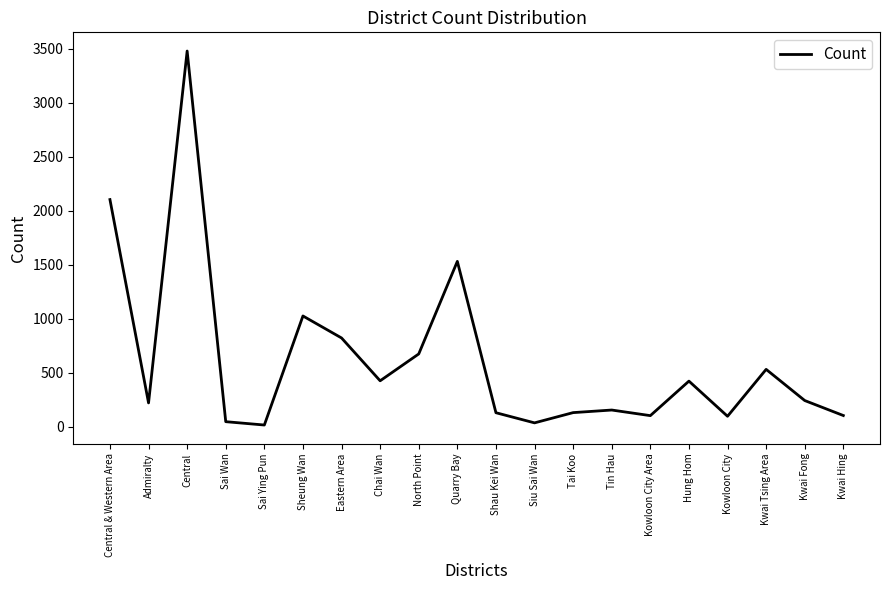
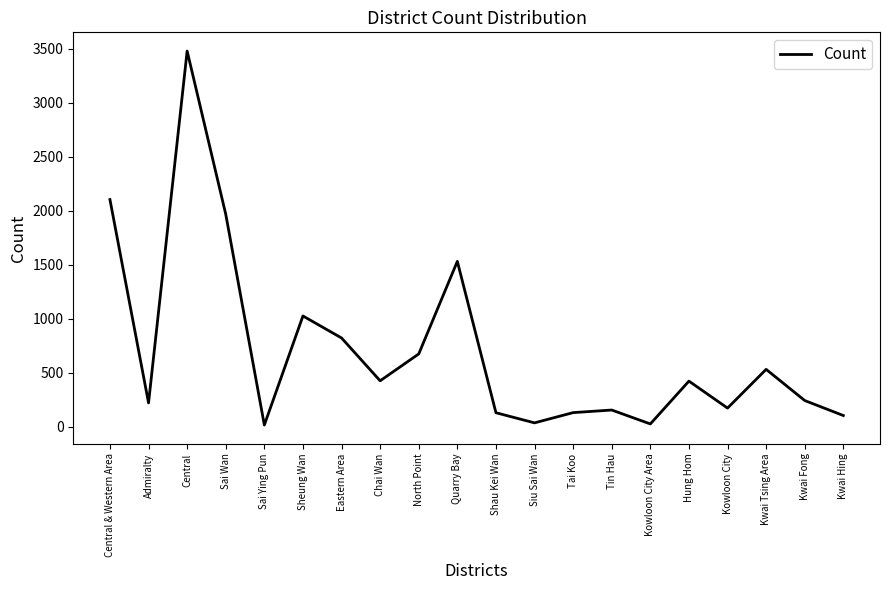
  {
    "Central & Western Area": 2100,
    "Admiralty": 220,
    "Central": 3480,
-   "Sai Wan": 50,
+   "Sai Wan": 1970,
    "Sai Ying Pun": 10,
    "Sheung Wan": 1030,
    "Eastern Area": 820,
    "Chai Wan": 420,
    "North Point": 670,
    "Quarry Bay": 1530,
    "Shau Kei Wan": 130,
    "Siu Sai Wan": 30,
    "Tai Koo": 130,
    "Tin Hau": 150,
-   "Kowloon City Area": 100,
+   "Kowloon City Area": 20,
    "Hung Hom": 420,
-   "Kowloon City": 100,
+   "Kowloon City": 170,
    "Kwai Tsing Area": 530,
    "Kwai Fong": 240,
    "Kwai Hing": 100
  }
